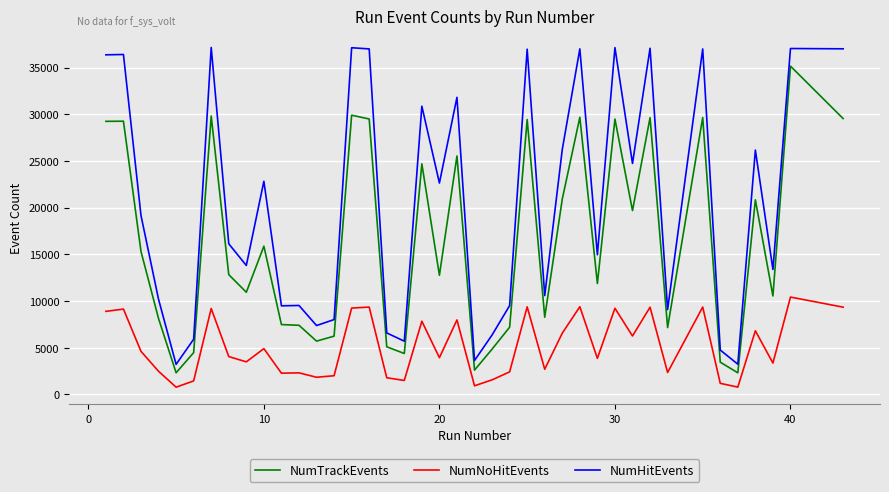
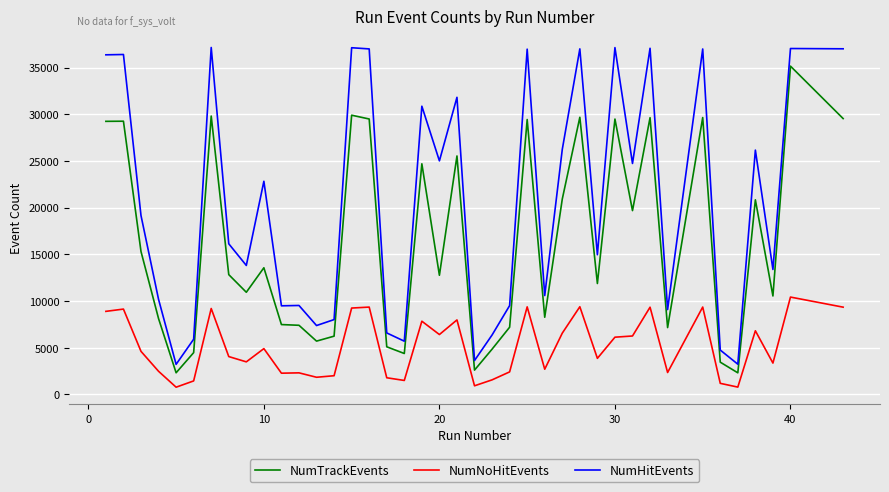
  {
    "NumTrackEvents": {
-     "10": 16000,
+     "10": 14000,
      "20": 13000,
      "30": 29000,
      "40": 35000
    },
    "NumNoHitEvents": {
      "10": 5000,
-     "20": 4000,
-     "30": 9000,
+     "20": 6000,
+     "30": 6000,
      "40": 10000
    },
    "NumHitEvents": {
      "10": 23000,
-     "20": 23000,
+     "20": 25000,
      "30": 37000,
      "40": 37000
    }
  }
